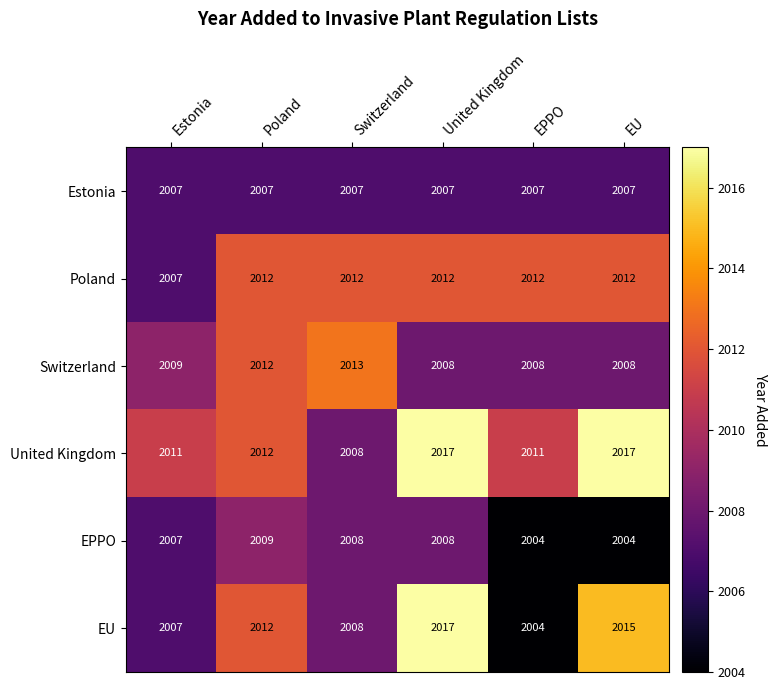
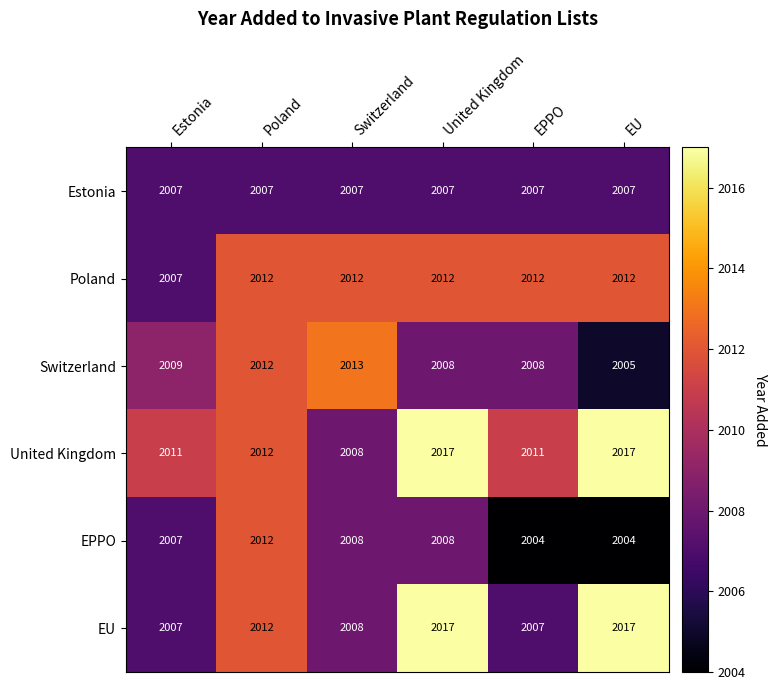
  {
    "Estonia": {
      "Estonia": 2007,
      "Poland": 2007,
      "Switzerland": 2007,
      "United Kingdom": 2007,
      "EPPO": 2007,
      "EU": 2007
    },
    "Poland": {
      "Estonia": 2007,
      "Poland": 2012,
      "Switzerland": 2012,
      "United Kingdom": 2012,
      "EPPO": 2012,
      "EU": 2012
    },
    "Switzerland": {
      "Estonia": 2009,
      "Poland": 2012,
      "Switzerland": 2013,
      "United Kingdom": 2008,
      "EPPO": 2008,
-     "EU": 2008
+     "EU": 2005
    },
    "United Kingdom": {
      "Estonia": 2011,
      "Poland": 2012,
      "Switzerland": 2008,
      "United Kingdom": 2017,
      "EPPO": 2011,
      "EU": 2017
    },
    "EPPO": {
      "Estonia": 2007,
-     "Poland": 2009,
+     "Poland": 2012,
      "Switzerland": 2008,
      "United Kingdom": 2008,
      "EPPO": 2004,
      "EU": 2004
    },
    "EU": {
      "Estonia": 2007,
      "Poland": 2012,
      "Switzerland": 2008,
      "United Kingdom": 2017,
-     "EPPO": 2004,
-     "EU": 2015
+     "EPPO": 2007,
+     "EU": 2017
    }
  }
